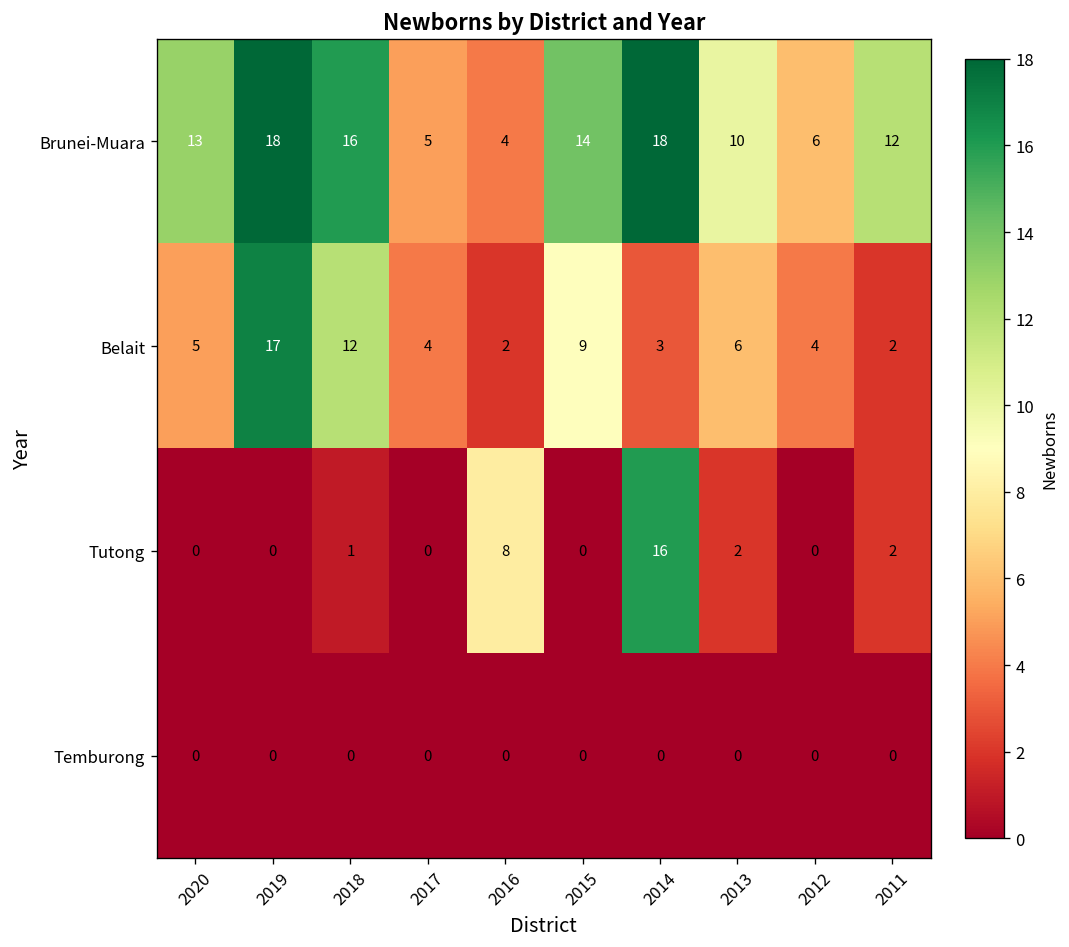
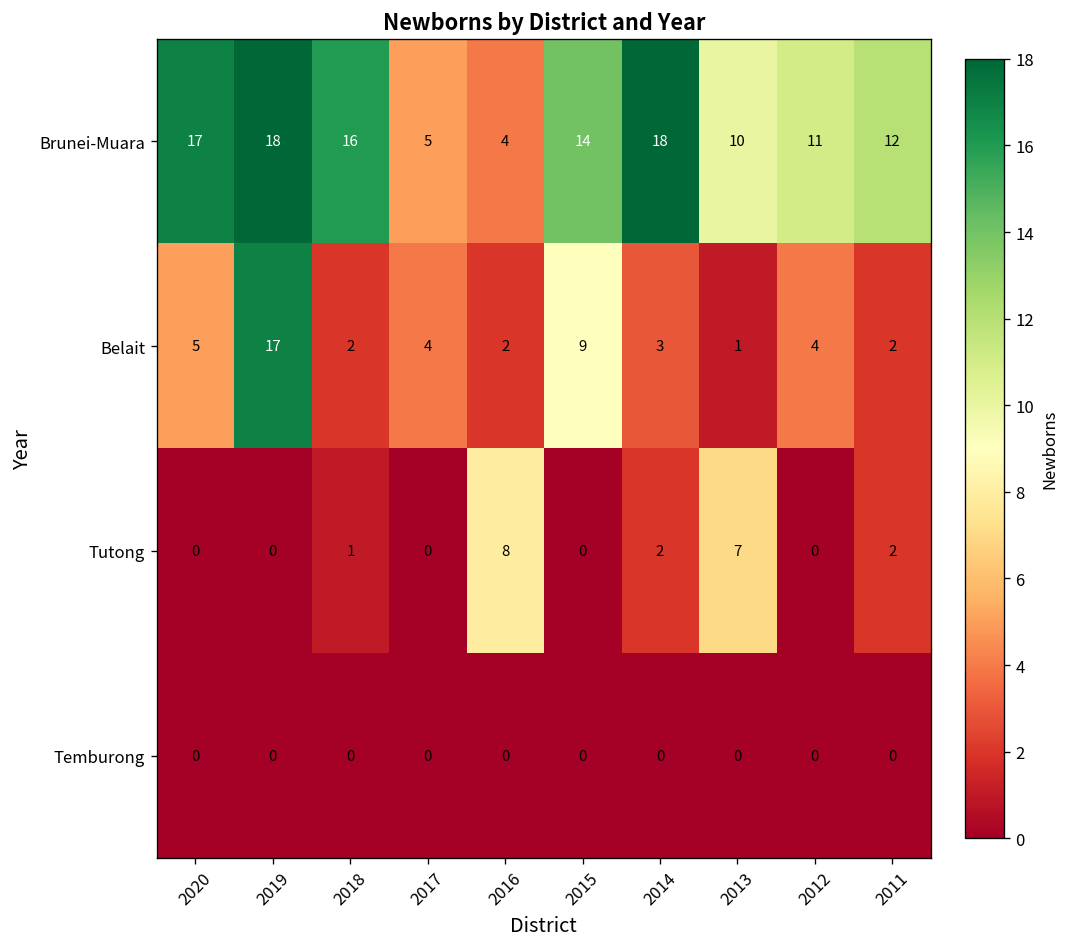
  {
    "Brunei-Muara": {
-     "2020": 13,
+     "2020": 17,
      "2019": 18,
      "2018": 16,
      "2017": 5,
      "2016": 4,
      "2015": 14,
      "2014": 18,
      "2013": 10,
-     "2012": 6,
+     "2012": 11,
      "2011": 12
    },
    "Belait": {
      "2020": 5,
      "2019": 17,
-     "2018": 12,
+     "2018": 2,
      "2017": 4,
      "2016": 2,
      "2015": 9,
      "2014": 3,
-     "2013": 6,
+     "2013": 1,
      "2012": 4,
      "2011": 2
    },
    "Tutong": {
      "2020": 0,
      "2019": 0,
      "2018": 1,
      "2017": 0,
      "2016": 8,
      "2015": 0,
-     "2014": 16,
-     "2013": 2,
+     "2014": 2,
+     "2013": 7,
      "2012": 0,
      "2011": 2
    },
    "Temburong": {
      "2020": 0,
      "2019": 0,
      "2018": 0,
      "2017": 0,
      "2016": 0,
      "2015": 0,
      "2014": 0,
      "2013": 0,
      "2012": 0,
      "2011": 0
    }
  }
